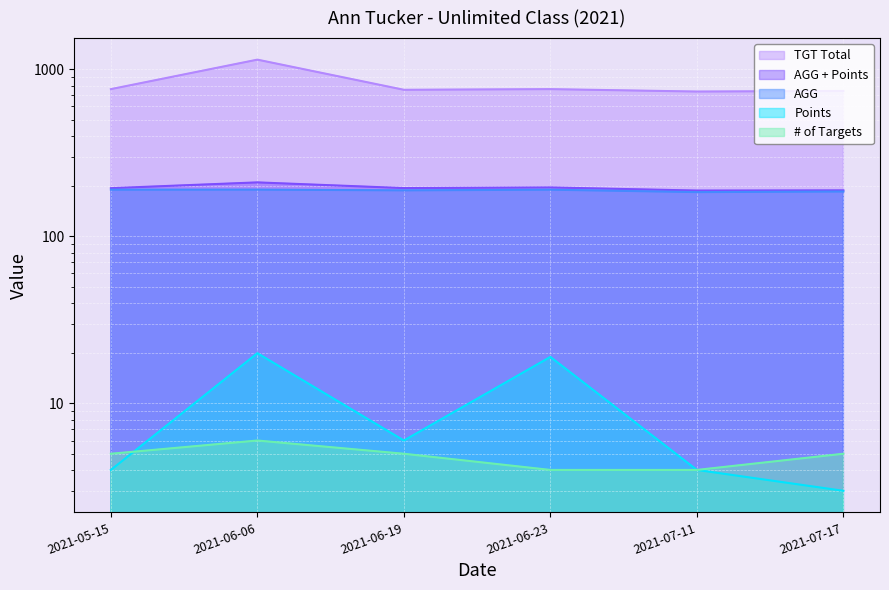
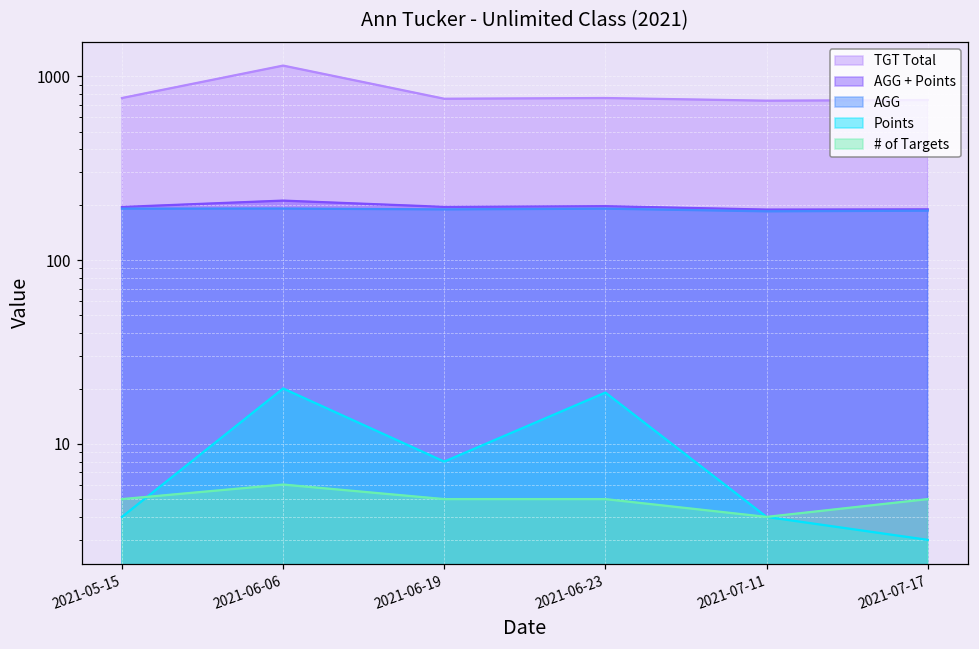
  {
    "Points": {
      "2021-05-15": 4,
      "2021-06-06": 20,
-     "2021-06-19": 6,
+     "2021-06-19": 8,
      "2021-06-23": 19,
      "2021-07-17": 3
    },
    "# of Targets": {
      "2021-05-15": 5,
      "2021-06-06": 6,
      "2021-06-19": 5,
-     "2021-06-23": 4,
+     "2021-06-23": 5,
      "2021-07-17": 5
    }
  }
